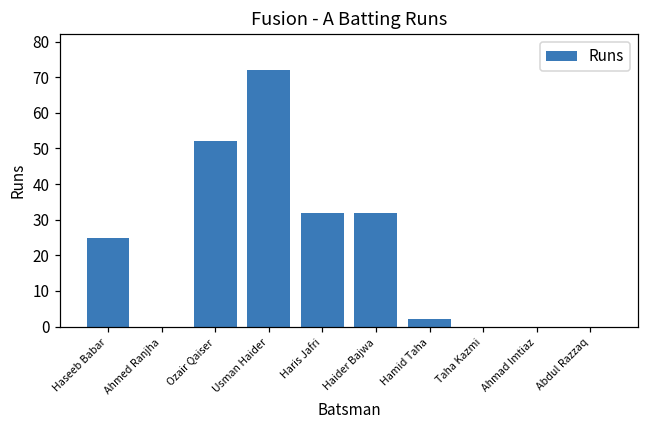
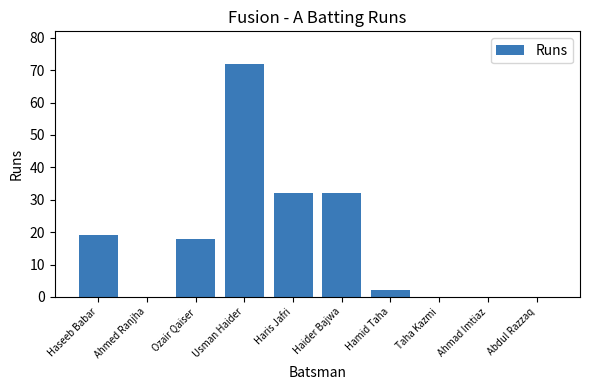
  {
-   "Haseeb Babar": 25,
+   "Haseeb Babar": 19,
    "Ahmed Ranjha": 0,
-   "Ozair Qaiser": 52,
+   "Ozair Qaiser": 18,
    "Usman Haider": 72,
    "Haris Jafri": 32,
    "Haider Bajwa": 32,
    "Hamid Taha": 2,
    "Taha Kazmi": 0,
    "Ahmad Imtiaz": 0,
    "Abdul Razzaq": 0
  }
